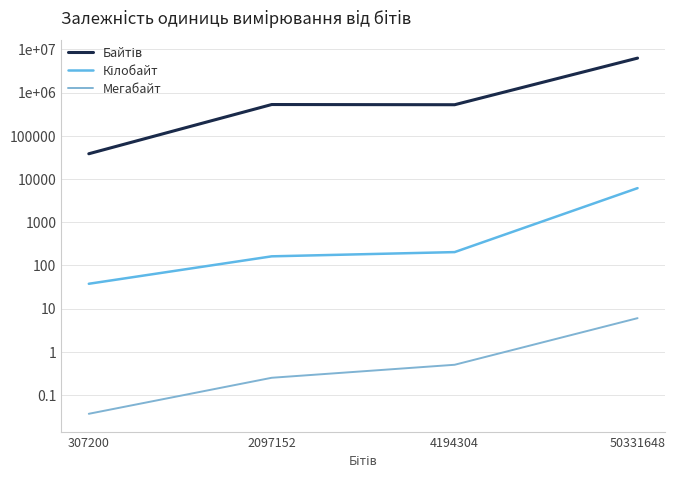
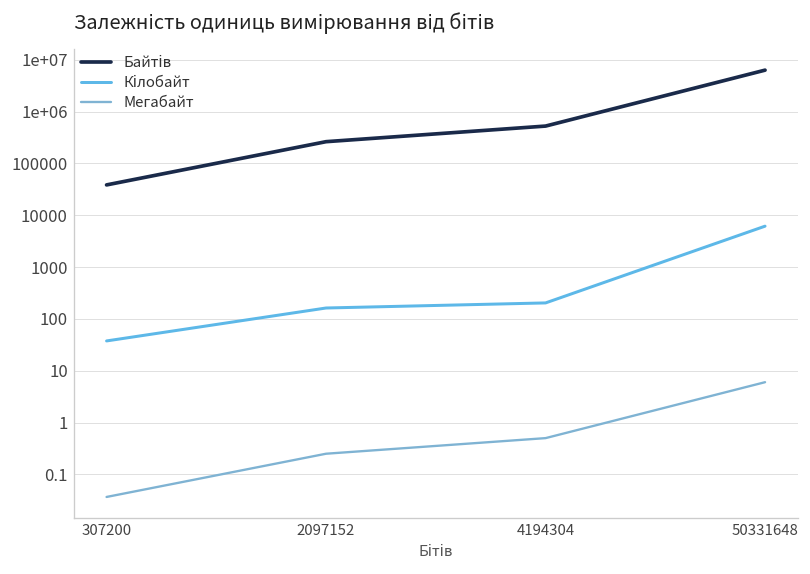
  {
    "Байтів": {
      "307200": 40000,
-     "2097152": 500000,
+     "2097152": 300000,
      "4194304": 500000,
      "50331648": 6000000
    }
  }
